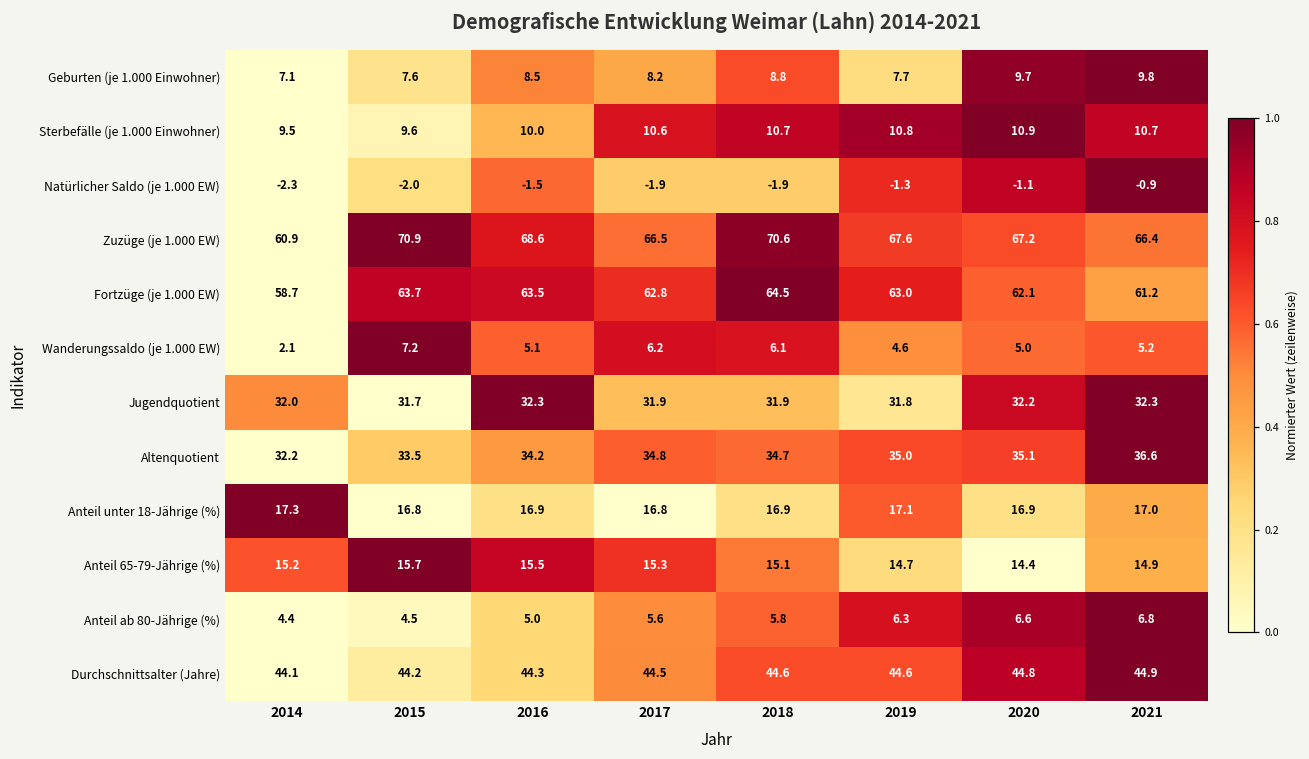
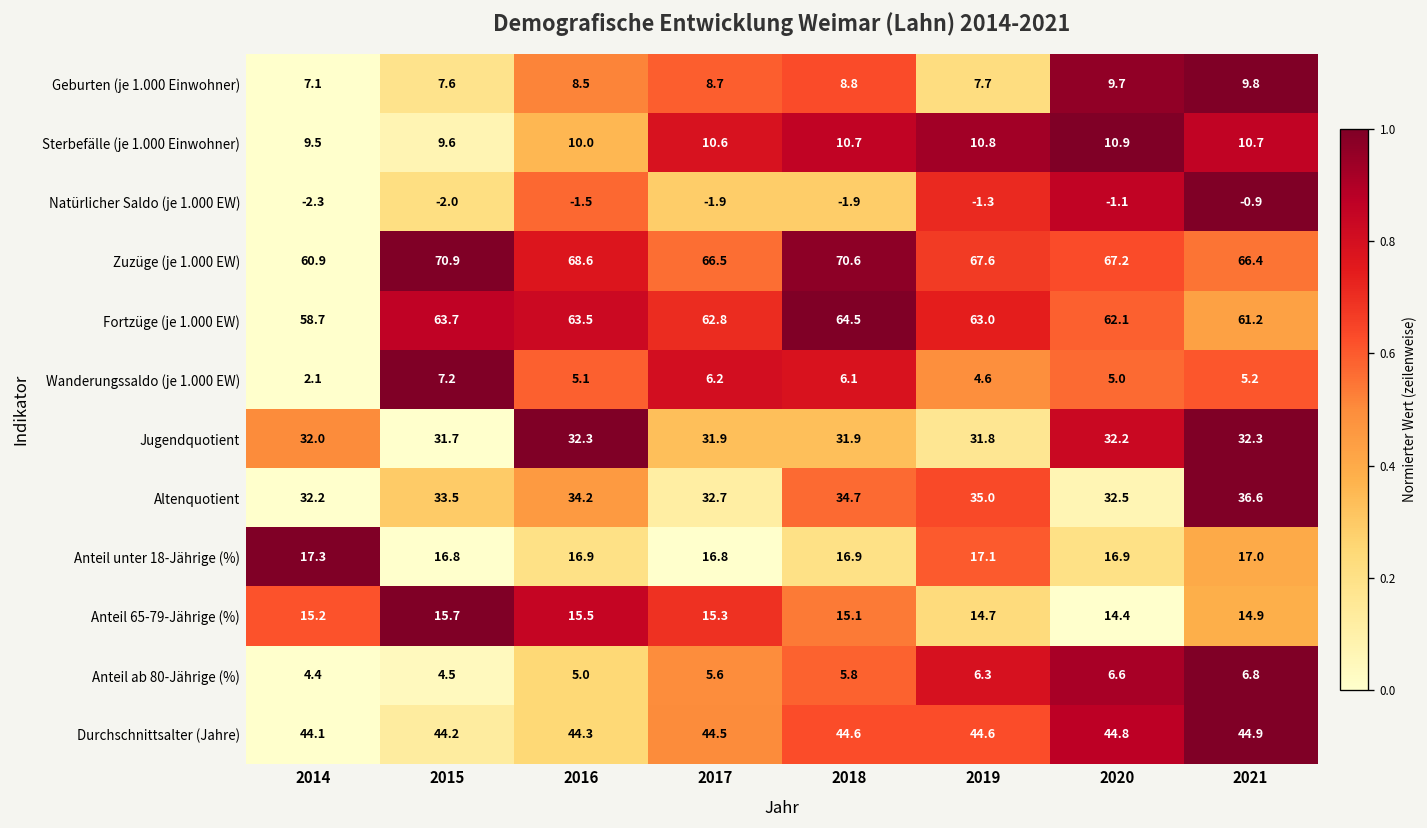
  {
    "Geburten (je 1.000 Einwohner)": {
      "2014": 7.1,
      "2015": 7.6,
      "2016": 8.5,
-     "2017": 8.2,
+     "2017": 8.7,
      "2018": 8.8,
      "2019": 7.7,
      "2020": 9.7,
      "2021": 9.8
    },
    "Sterbefälle (je 1.000 Einwohner)": {
      "2014": 9.5,
      "2015": 9.6,
      "2016": 10.0,
      "2017": 10.6,
      "2018": 10.7,
      "2019": 10.8,
      "2020": 10.9,
      "2021": 10.7
    },
    "Natürlicher Saldo (je 1.000 EW)": {
      "2014": -2.3,
      "2015": -2.0,
      "2016": -1.5,
      "2017": -1.9,
      "2018": -1.9,
      "2019": -1.3,
      "2020": -1.1,
      "2021": -0.9
    },
    "Zuzüge (je 1.000 EW)": {
      "2014": 60.9,
      "2015": 70.9,
      "2016": 68.6,
      "2017": 66.5,
      "2018": 70.6,
      "2019": 67.6,
      "2020": 67.2,
      "2021": 66.4
    },
    "Fortzüge (je 1.000 EW)": {
      "2014": 58.7,
      "2015": 63.7,
      "2016": 63.5,
      "2017": 62.8,
      "2018": 64.5,
      "2019": 63.0,
      "2020": 62.1,
      "2021": 61.2
    },
    "Wanderungssaldo (je 1.000 EW)": {
      "2014": 2.1,
      "2015": 7.2,
      "2016": 5.1,
      "2017": 6.2,
      "2018": 6.1,
      "2019": 4.6,
      "2020": 5.0,
      "2021": 5.2
    },
    "Jugendquotient": {
      "2014": 32.0,
      "2015": 31.7,
      "2016": 32.3,
      "2017": 31.9,
      "2018": 31.9,
      "2019": 31.8,
      "2020": 32.2,
      "2021": 32.3
    },
    "Altenquotient": {
      "2014": 32.2,
      "2015": 33.5,
      "2016": 34.2,
-     "2017": 34.8,
+     "2017": 32.7,
      "2018": 34.7,
      "2019": 35.0,
-     "2020": 35.1,
+     "2020": 32.5,
      "2021": 36.6
    },
    "Anteil unter 18-Jährige (%)": {
      "2014": 17.3,
      "2015": 16.8,
      "2016": 16.9,
      "2017": 16.8,
      "2018": 16.9,
      "2019": 17.1,
      "2020": 16.9,
      "2021": 17.0
    },
    "Anteil 65-79-Jährige (%)": {
      "2014": 15.2,
      "2015": 15.7,
      "2016": 15.5,
      "2017": 15.3,
      "2018": 15.1,
      "2019": 14.7,
      "2020": 14.4,
      "2021": 14.9
    },
    "Anteil ab 80-Jährige (%)": {
      "2014": 4.4,
      "2015": 4.5,
      "2016": 5.0,
      "2017": 5.6,
      "2018": 5.8,
      "2019": 6.3,
      "2020": 6.6,
      "2021": 6.8
    },
    "Durchschnittsalter (Jahre)": {
      "2014": 44.1,
      "2015": 44.2,
      "2016": 44.3,
      "2017": 44.5,
      "2018": 44.6,
      "2019": 44.6,
      "2020": 44.8,
      "2021": 44.9
    }
  }
